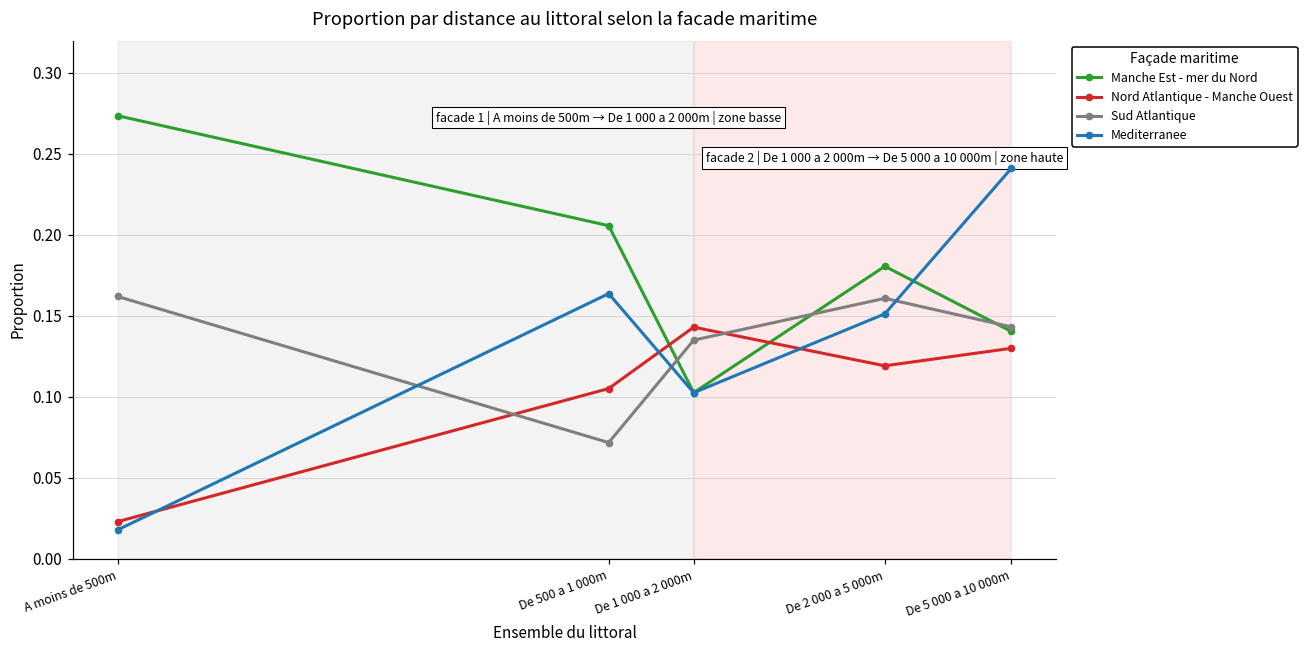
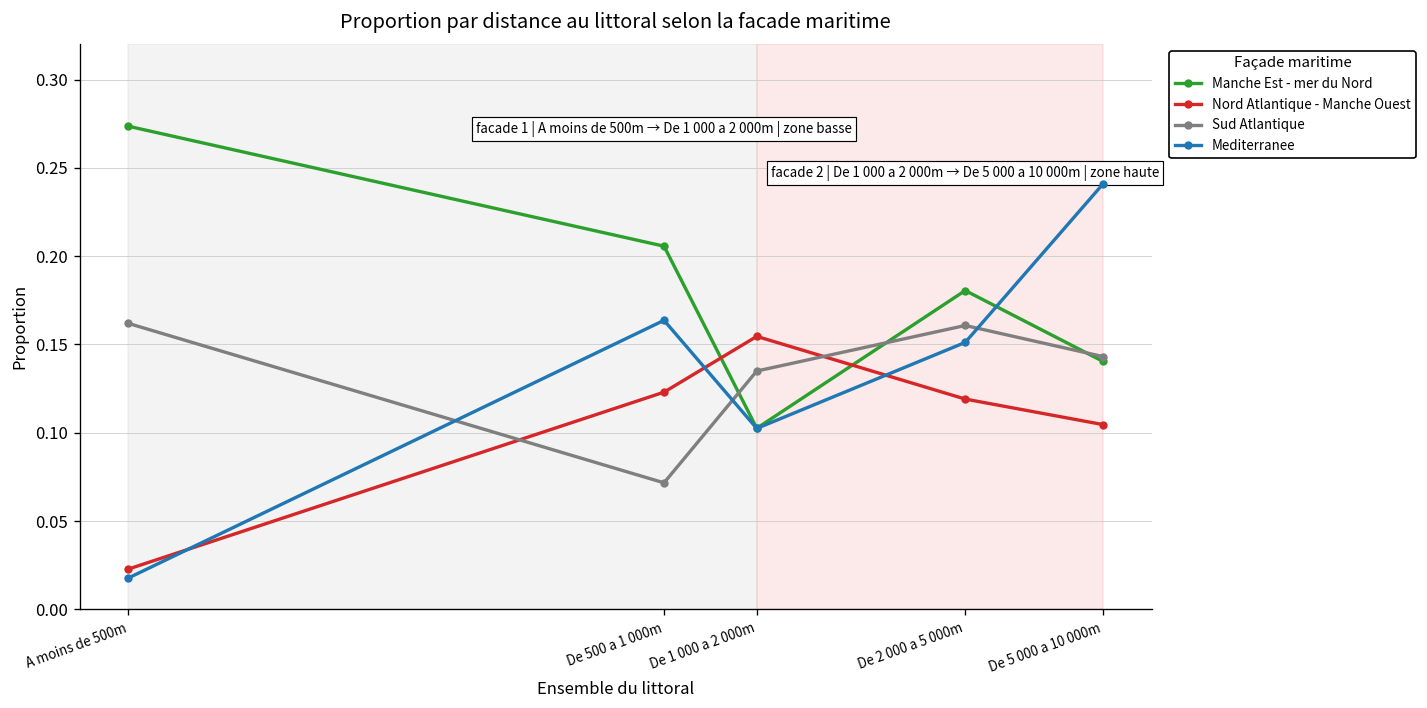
  {
    "Manche Est - mer du Nord": {
      "A moins de 500m": 0.274,
      "De 500 a 1 000m": 0.206,
      "De 2 000 a 5 000m": 0.181,
      "De 5 000 a 10 000m": 0.140
    },
    "Nord Atlantique - Manche Ouest": {
      "A moins de 500m": 0.023,
-     "De 500 a 1 000m": 0.105,
-     "De 1 000 a 2 000m": 0.143,
+     "De 500 a 1 000m": 0.123,
+     "De 1 000 a 2 000m": 0.155,
      "De 2 000 a 5 000m": 0.119,
-     "De 5 000 a 10 000m": 0.130
+     "De 5 000 a 10 000m": 0.105
    },
    "Sud Atlantique": {
      "A moins de 500m": 0.162,
      "De 500 a 1 000m": 0.072,
      "De 1 000 a 2 000m": 0.135,
      "De 2 000 a 5 000m": 0.161,
      "De 5 000 a 10 000m": 0.143
    },
    "Mediterranee": {
      "A moins de 500m": 0.018,
      "De 500 a 1 000m": 0.164,
      "De 2 000 a 5 000m": 0.151
    }
  }
